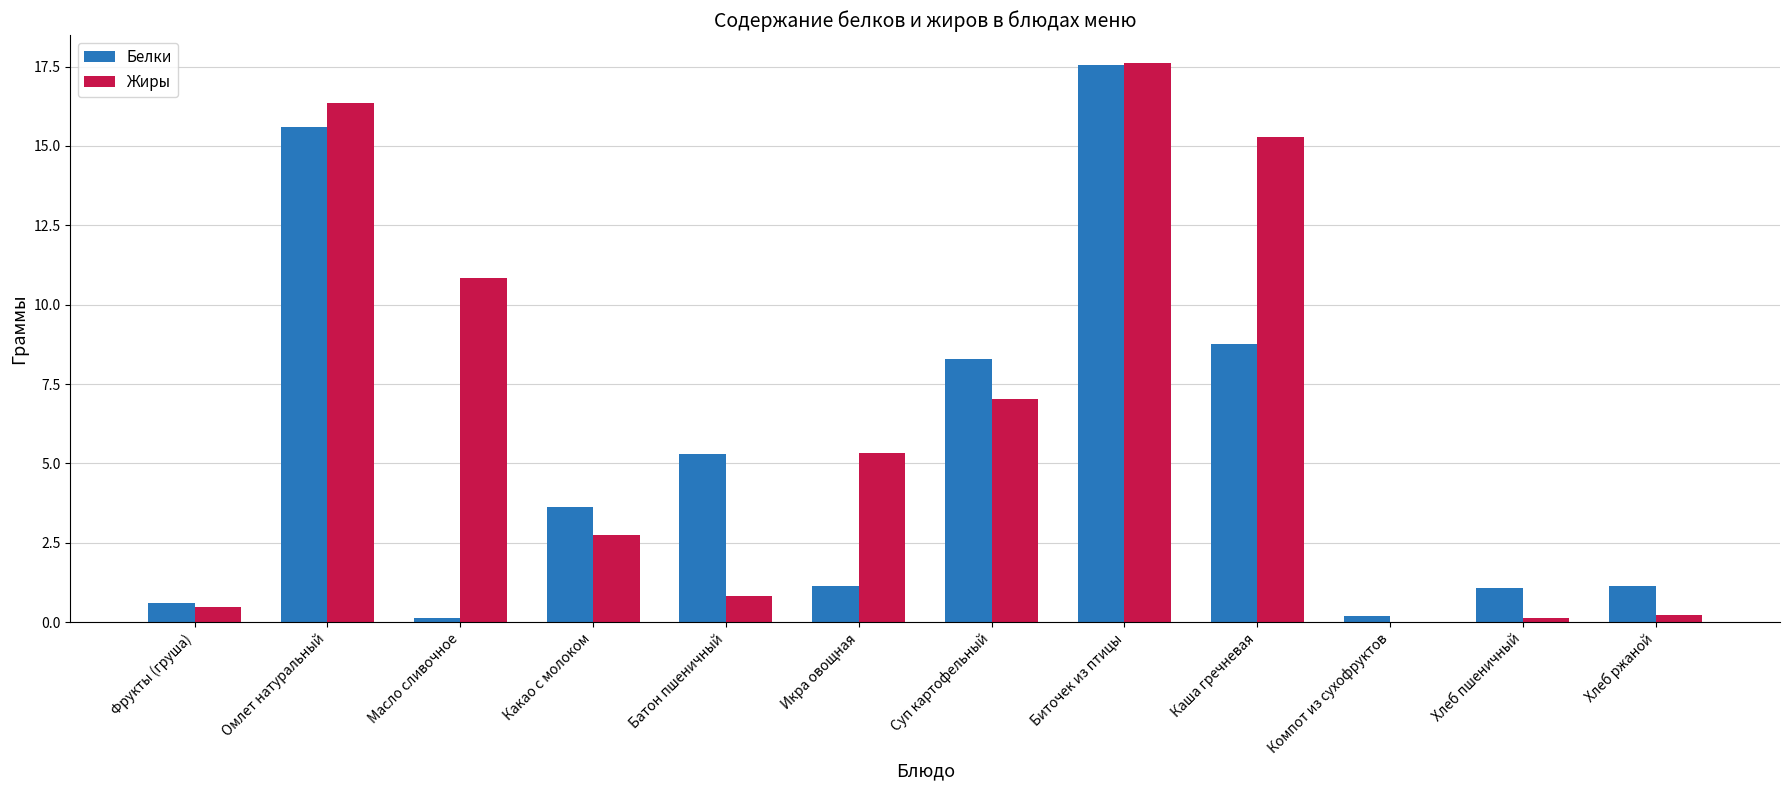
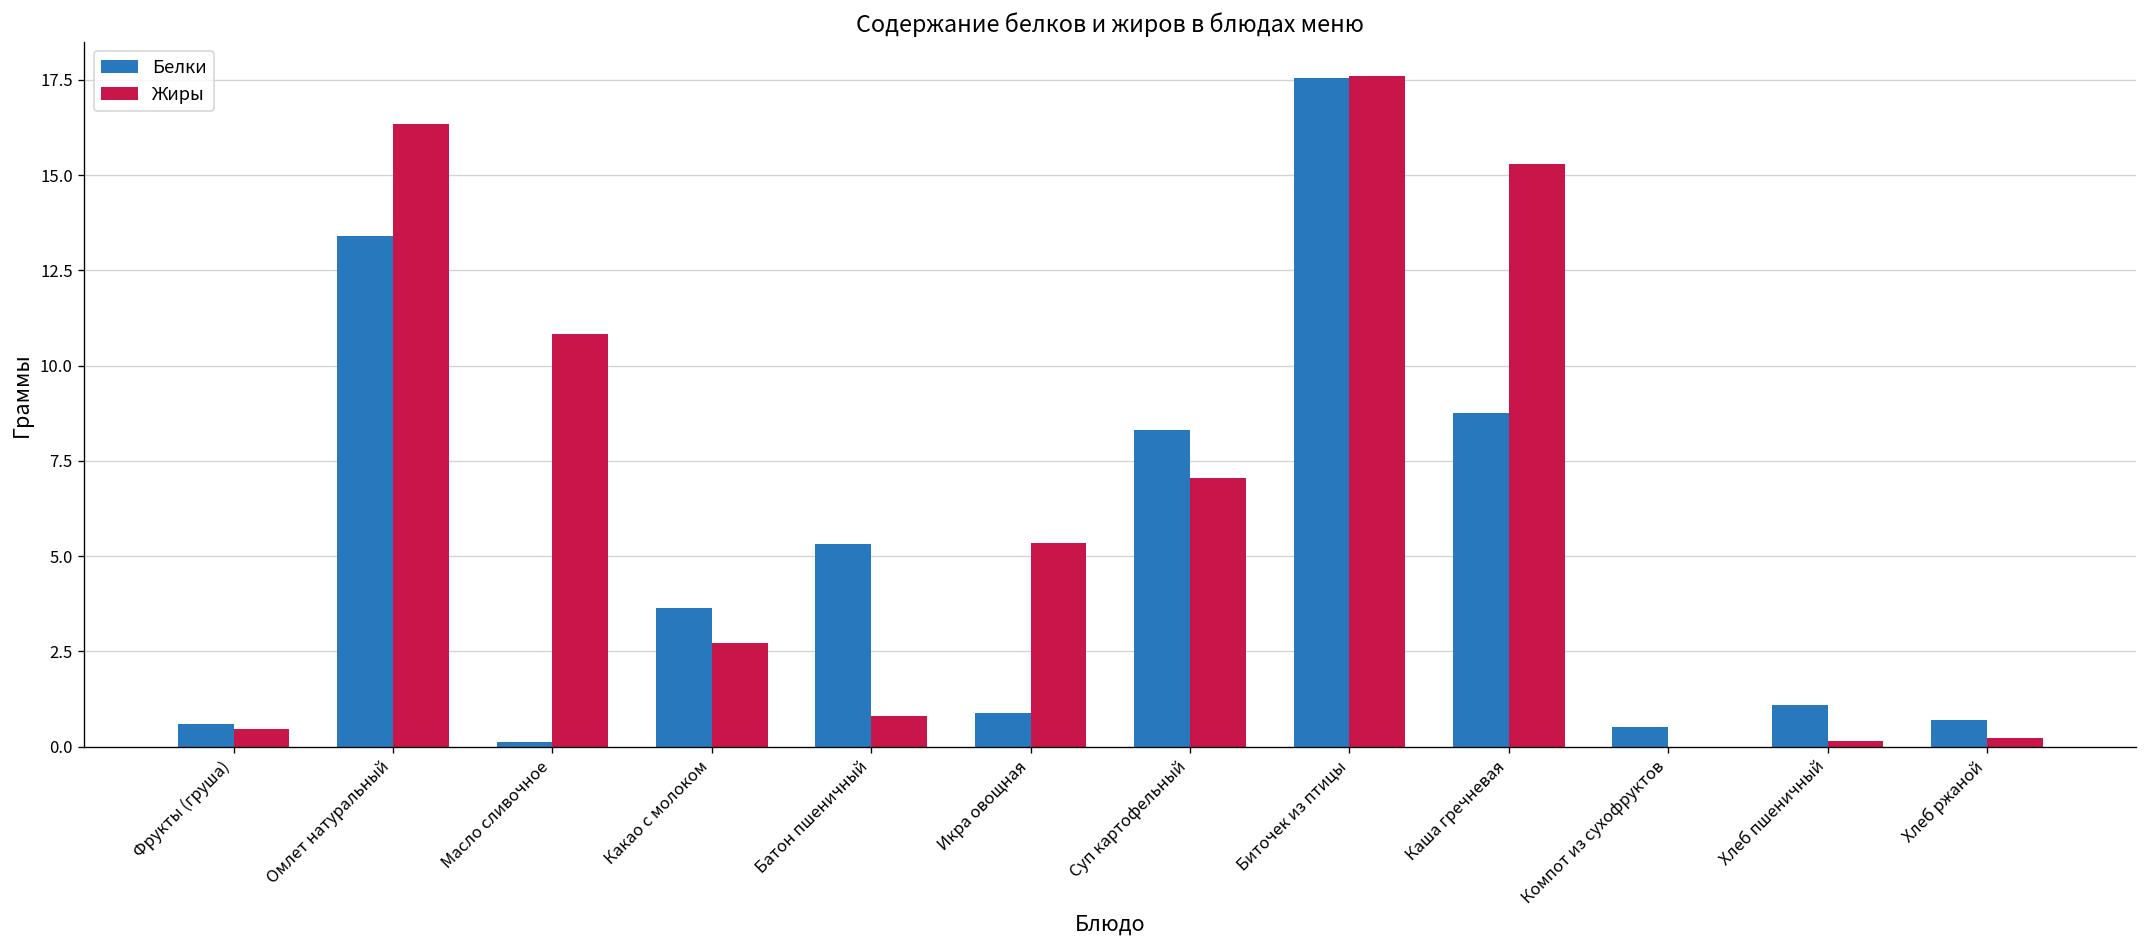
  {
    "Белки": {
      "Фрукты (груша)": 0.6,
-     "Омлет натуральный": 15.6,
+     "Омлет натуральный": 13.4,
      "Масло сливочное": 0.1,
      "Какао с молоком": 3.6,
      "Батон пшеничный": 5.3,
-     "Икра овощная": 1.1,
+     "Икра овощная": 0.9,
      "Суп картофельный": 8.3,
      "Биточек из птицы": 17.6,
      "Каша гречневая": 8.8,
-     "Компот из сухофруктов": 0.2,
+     "Компот из сухофруктов": 0.5,
      "Хлеб пшеничный": 1.1,
-     "Хлеб ржаной": 1.1
+     "Хлеб ржаной": 0.7
    },
    "Жиры": {
      "Фрукты (груша)": 0.5,
      "Омлет натуральный": 16.4,
      "Масло сливочное": 10.8,
      "Какао с молоком": 2.7,
      "Батон пшеничный": 0.8,
      "Икра овощная": 5.3,
      "Суп картофельный": 7.0,
      "Биточек из птицы": 17.6,
      "Каша гречневая": 15.3,
      "Компот из сухофруктов": 0.0,
      "Хлеб пшеничный": 0.1,
      "Хлеб ржаной": 0.2
    }
  }
